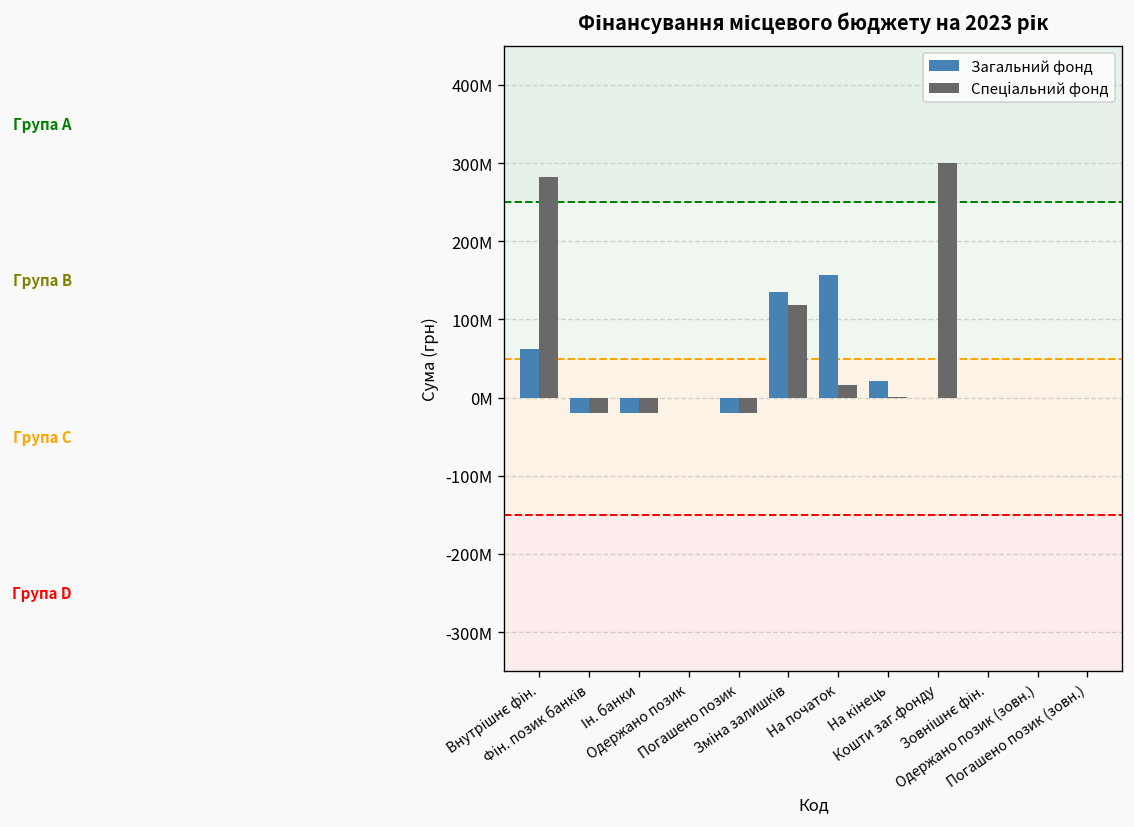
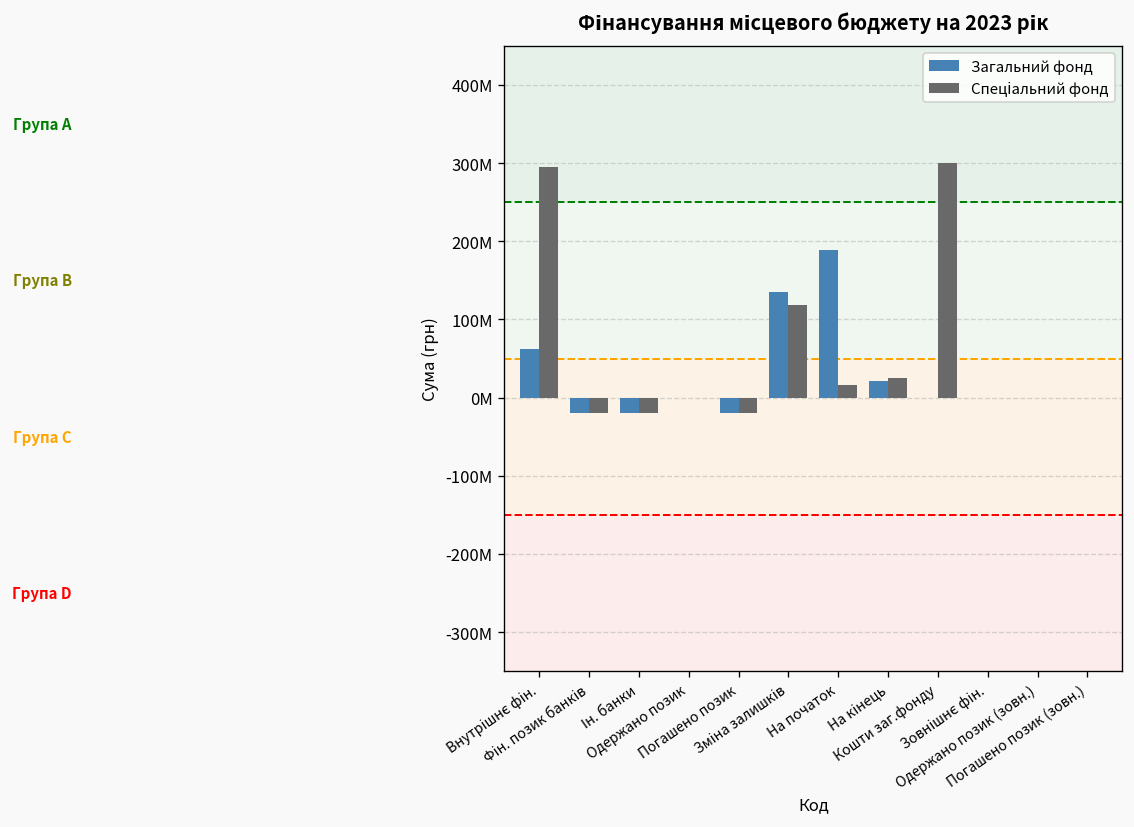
  {
    "Загальний фонд": {
      "Внутрішнє фін.": 60000000,
      "Фін. позик банків": -20000000,
      "Ін. банки": -20000000,
      "Одержано позик": 0,
      "Погашено позик": -20000000,
      "Зміна залишків": 130000000,
-     "На початок": 160000000,
+     "На початок": 190000000,
      "На кінець": 20000000,
      "Кошти заг.фонду": 0,
      "Зовнішнє фін.": 0,
      "Одержано позик (зовн.)": 0,
      "Погашено позик (зовн.)": 0
    },
    "Спеціальний фонд": {
-     "Внутрішнє фін.": 280000000,
+     "Внутрішнє фін.": 300000000,
      "Фін. позик банків": -20000000,
      "Ін. банки": -20000000,
      "Одержано позик": 0,
      "Погашено позик": -20000000,
      "Зміна залишків": 120000000,
      "На початок": 20000000,
-     "На кінець": 0,
+     "На кінець": 30000000,
      "Кошти заг.фонду": 300000000,
      "Зовнішнє фін.": 0,
      "Одержано позик (зовн.)": 0,
      "Погашено позик (зовн.)": 0
    }
  }
